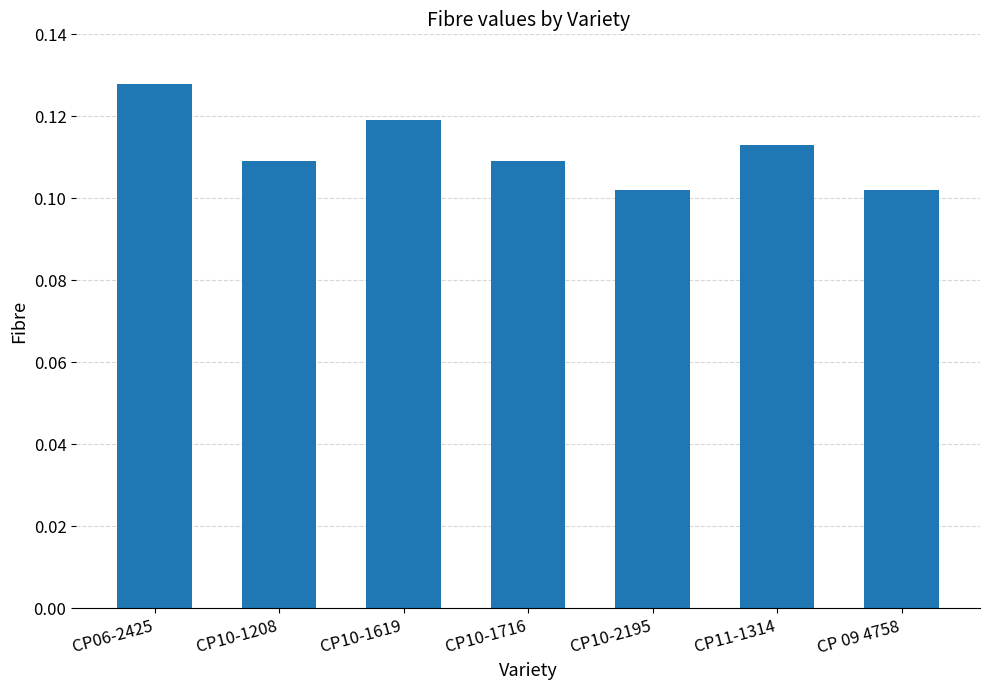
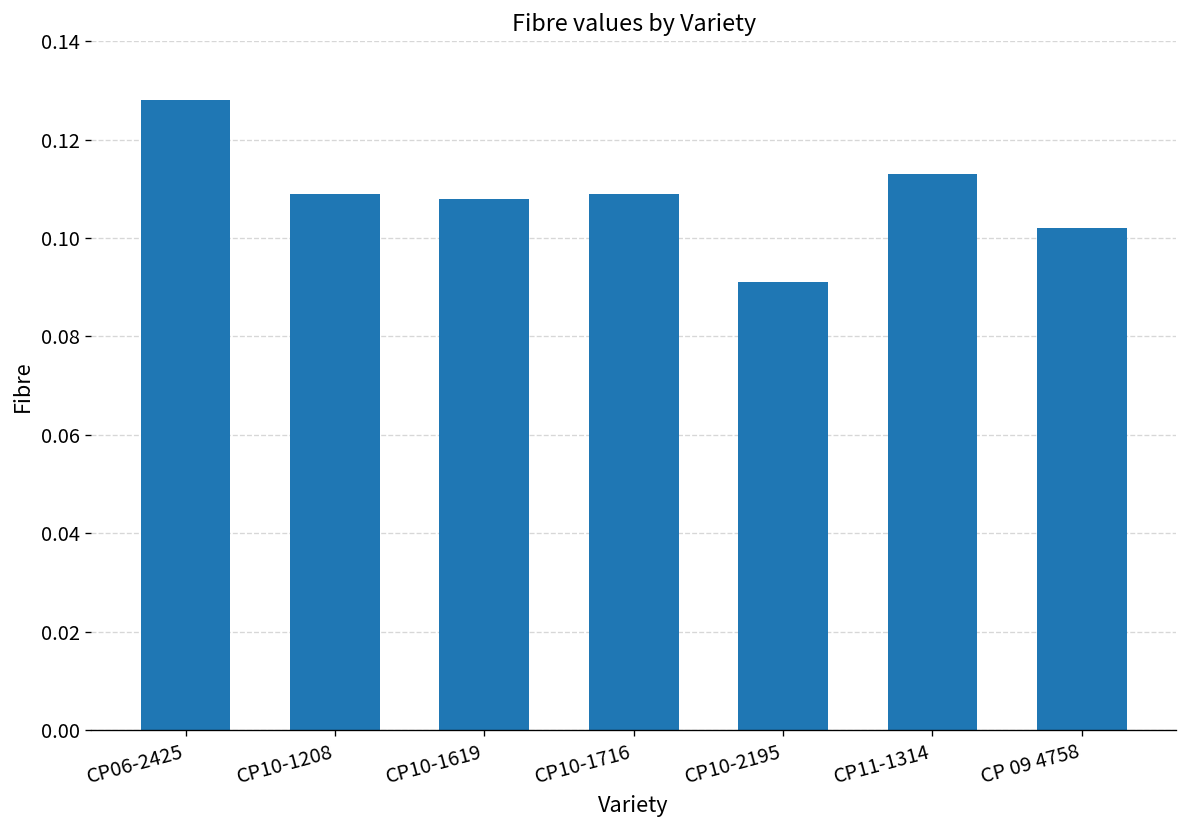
  {
    "CP06-2425": 0.128,
    "CP10-1208": 0.109,
-   "CP10-1619": 0.119,
+   "CP10-1619": 0.108,
    "CP10-1716": 0.109,
-   "CP10-2195": 0.102,
+   "CP10-2195": 0.091,
    "CP11-1314": 0.113,
    "CP 09 4758": 0.102
  }
